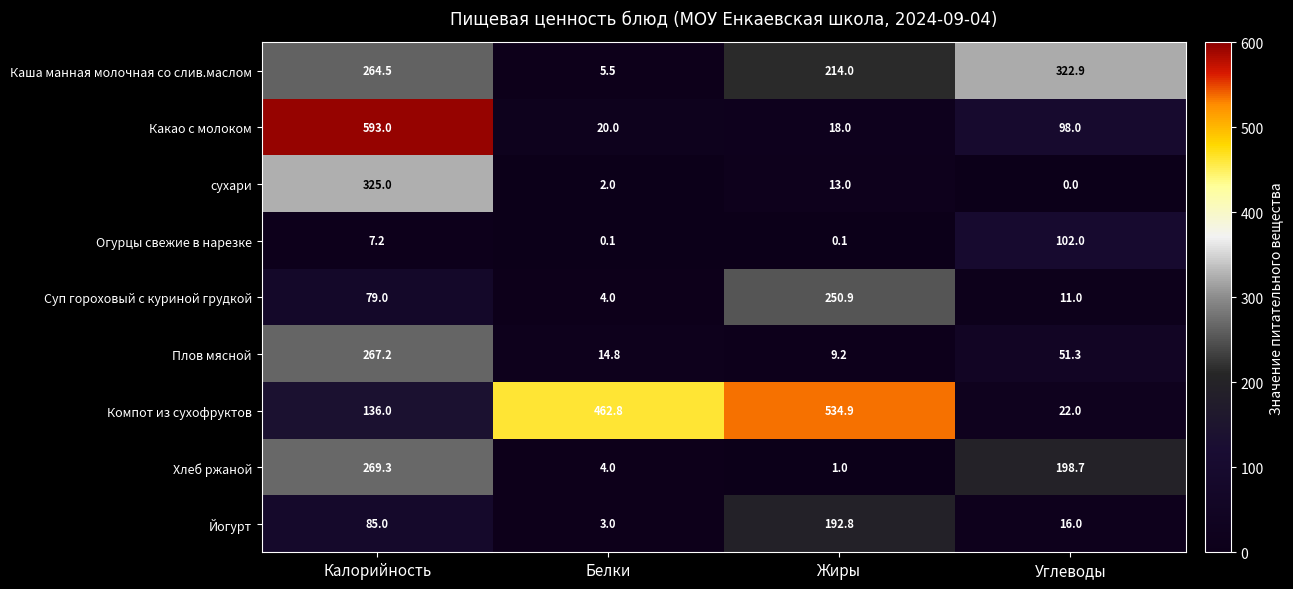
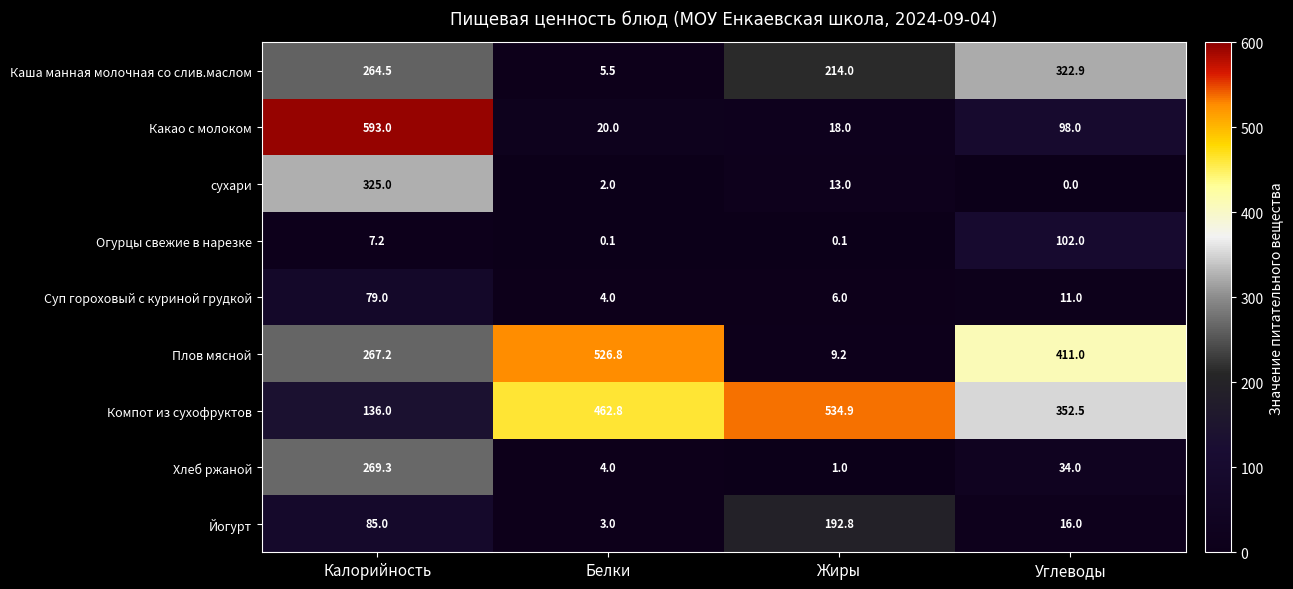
  {
    "Каша манная молочная со слив.маслом": {
      "Калорийность": 264.5,
      "Белки": 5.5,
      "Жиры": 214.0,
      "Углеводы": 322.9
    },
    "Какао с молоком": {
      "Калорийность": 593.0,
      "Белки": 20.0,
      "Жиры": 18.0,
      "Углеводы": 98.0
    },
    "сухари": {
      "Калорийность": 325.0,
      "Белки": 2.0,
      "Жиры": 13.0,
      "Углеводы": 0.0
    },
    "Огурцы свежие в нарезке": {
      "Калорийность": 7.2,
      "Белки": 0.1,
      "Жиры": 0.1,
      "Углеводы": 102.0
    },
    "Суп гороховый с куриной грудкой": {
      "Калорийность": 79.0,
      "Белки": 4.0,
-     "Жиры": 250.9,
+     "Жиры": 6.0,
      "Углеводы": 11.0
    },
    "Плов мясной": {
      "Калорийность": 267.2,
-     "Белки": 14.8,
+     "Белки": 526.8,
      "Жиры": 9.2,
-     "Углеводы": 51.3
+     "Углеводы": 411.0
    },
    "Компот из сухофруктов": {
      "Калорийность": 136.0,
      "Белки": 462.8,
      "Жиры": 534.9,
-     "Углеводы": 22.0
+     "Углеводы": 352.5
    },
    "Хлеб ржаной": {
      "Калорийность": 269.3,
      "Белки": 4.0,
      "Жиры": 1.0,
-     "Углеводы": 198.7
+     "Углеводы": 34.0
    },
    "Йогурт": {
      "Калорийность": 85.0,
      "Белки": 3.0,
      "Жиры": 192.8,
      "Углеводы": 16.0
    }
  }
